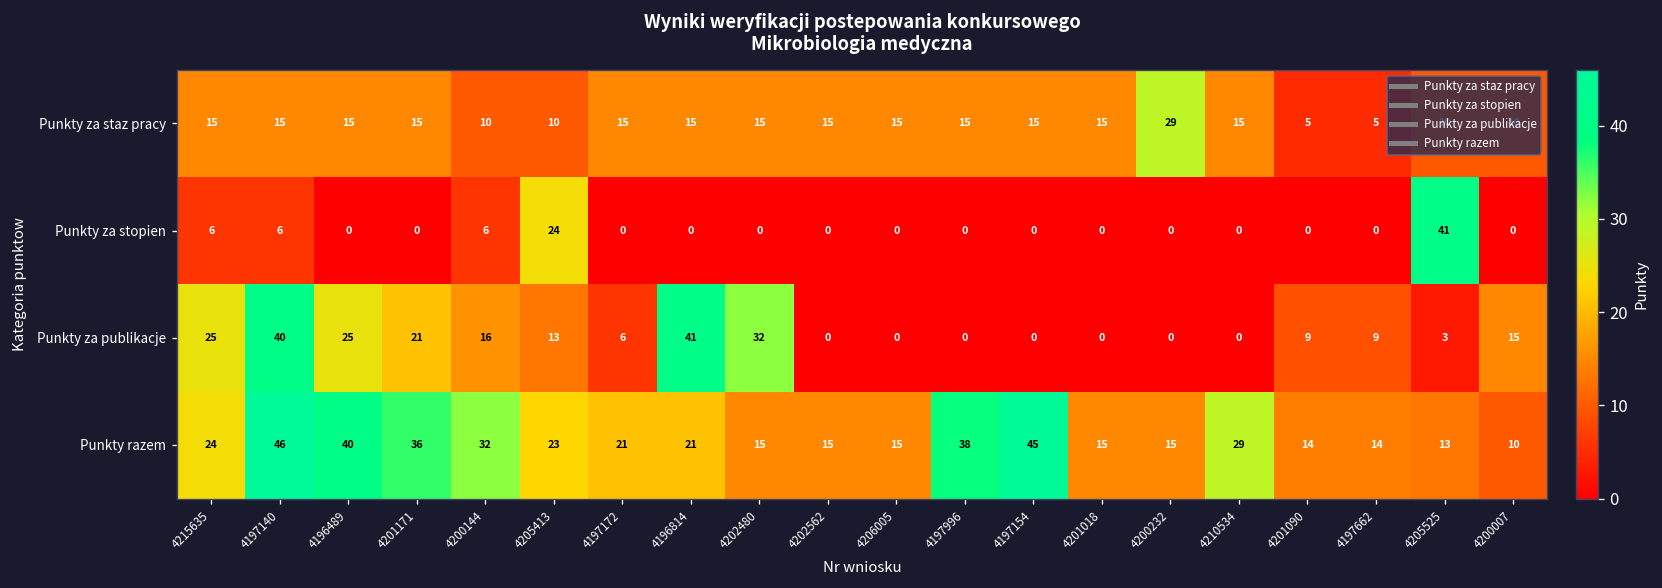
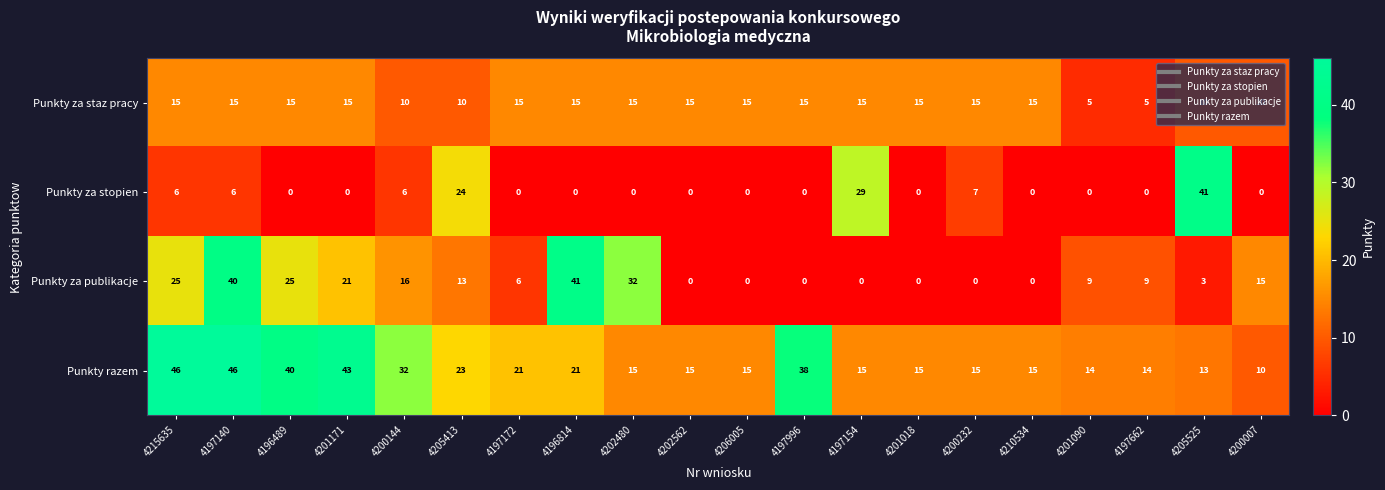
  {
    "Punkty za staz pracy": {
      "4215635": 15,
      "4197140": 15,
      "4196489": 15,
      "4201171": 15,
      "4200144": 10,
      "4205413": 10,
      "4197172": 15,
      "4196814": 15,
      "4202480": 15,
      "4202562": 15,
      "4206005": 15,
      "4197996": 15,
      "4197154": 15,
      "4201018": 15,
-     "4200232": 29,
+     "4200232": 15,
      "4210534": 15,
      "4201090": 5,
      "4197662": 5
    },
    "Punkty za stopien": {
      "4215635": 6,
      "4197140": 6,
      "4196489": 0,
      "4201171": 0,
      "4200144": 6,
      "4205413": 24,
      "4197172": 0,
      "4196814": 0,
      "4202480": 0,
      "4202562": 0,
      "4206005": 0,
      "4197996": 0,
-     "4197154": 0,
+     "4197154": 29,
      "4201018": 0,
-     "4200232": 0,
+     "4200232": 7,
      "4210534": 0,
      "4201090": 0,
      "4197662": 0,
      "4205525": 41,
      "4200007": 0
    },
    "Punkty za publikacje": {
      "4215635": 25,
      "4197140": 40,
      "4196489": 25,
      "4201171": 21,
      "4200144": 16,
      "4205413": 13,
      "4197172": 6,
      "4196814": 41,
      "4202480": 32,
      "4202562": 0,
      "4206005": 0,
      "4197996": 0,
      "4197154": 0,
      "4201018": 0,
      "4200232": 0,
      "4210534": 0,
      "4201090": 9,
      "4197662": 9,
      "4205525": 3,
      "4200007": 15
    },
    "Punkty razem": {
-     "4215635": 24,
+     "4215635": 46,
      "4197140": 46,
      "4196489": 40,
-     "4201171": 36,
+     "4201171": 43,
      "4200144": 32,
      "4205413": 23,
      "4197172": 21,
      "4196814": 21,
      "4202480": 15,
      "4202562": 15,
      "4206005": 15,
      "4197996": 38,
-     "4197154": 45,
+     "4197154": 15,
      "4201018": 15,
      "4200232": 15,
-     "4210534": 29,
+     "4210534": 15,
      "4201090": 14,
      "4197662": 14,
      "4205525": 13,
      "4200007": 10
    }
  }
